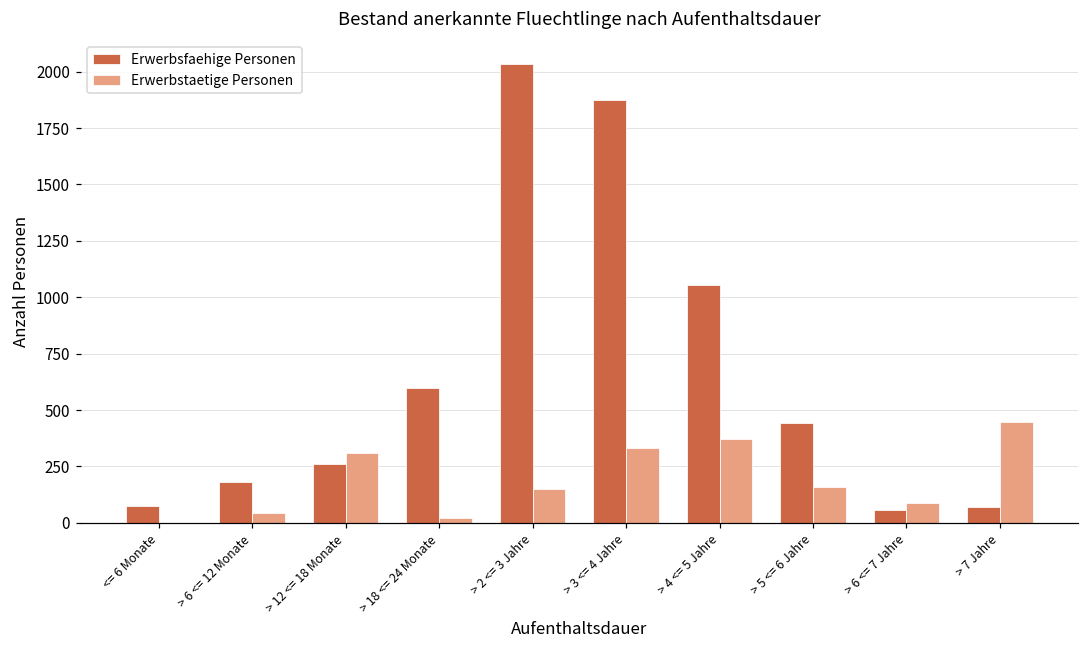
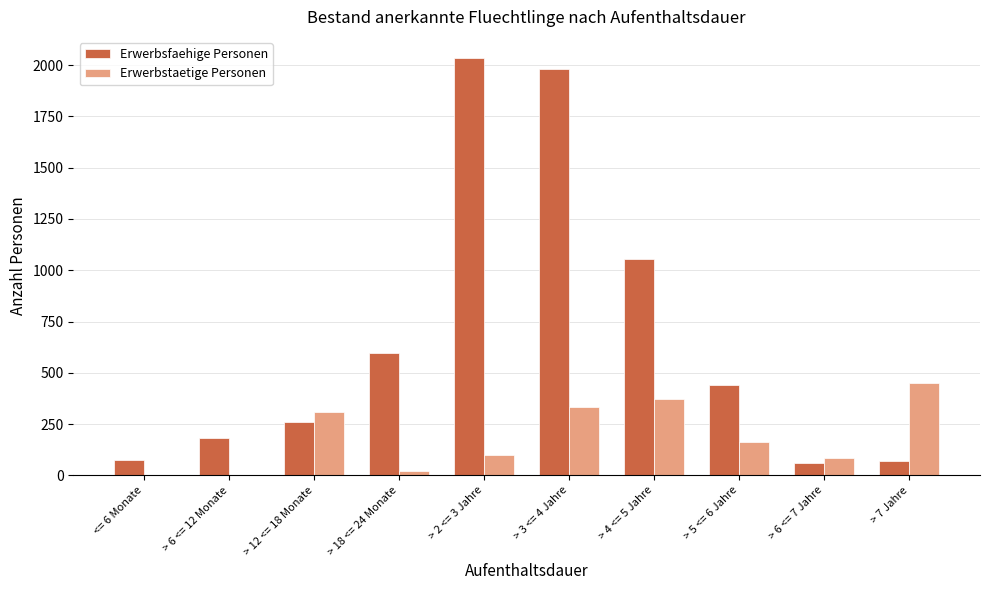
  {
    "Erwerbsfaehige Personen": {
      "<= 6 Monate": 70,
      "> 6 <= 12 Monate": 180,
      "> 12 <= 18 Monate": 260,
      "> 18 <= 24 Monate": 600,
      "> 2 <= 3 Jahre": 2040,
-     "> 3 <= 4 Jahre": 1880,
+     "> 3 <= 4 Jahre": 1980,
      "> 4 <= 5 Jahre": 1060,
      "> 5 <= 6 Jahre": 440,
      "> 6 <= 7 Jahre": 60,
      "> 7 Jahre": 70
    },
    "Erwerbstaetige Personen": {
-     "> 6 <= 12 Monate": 40,
+     "> 6 <= 12 Monate": 0,
      "> 12 <= 18 Monate": 310,
      "> 18 <= 24 Monate": 20,
-     "> 2 <= 3 Jahre": 150,
+     "> 2 <= 3 Jahre": 100,
      "> 3 <= 4 Jahre": 330,
      "> 4 <= 5 Jahre": 370,
      "> 5 <= 6 Jahre": 160,
      "> 6 <= 7 Jahre": 90,
      "> 7 Jahre": 450
    }
  }
